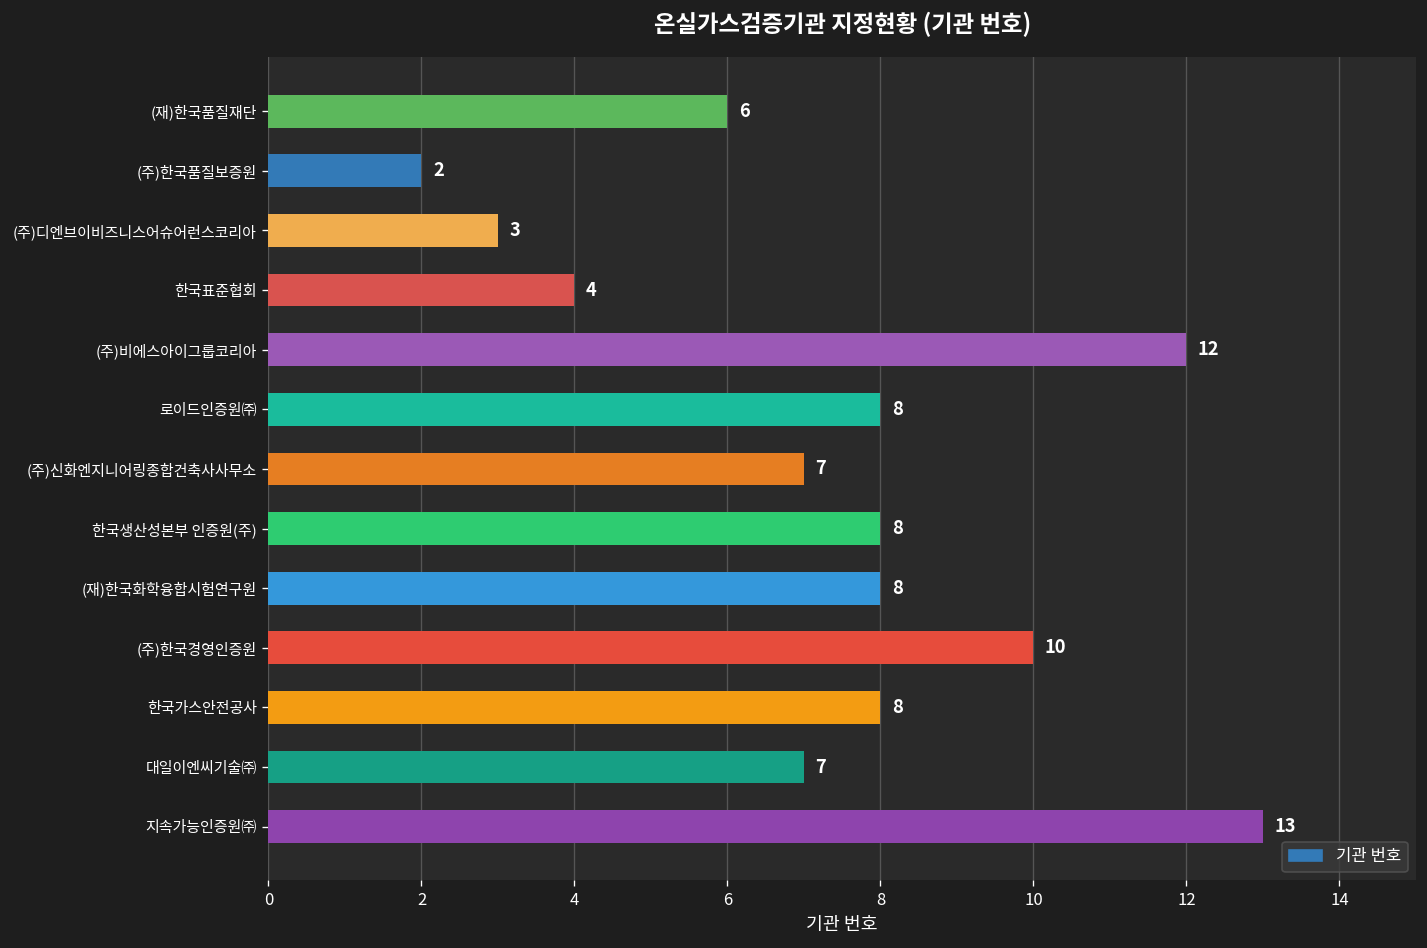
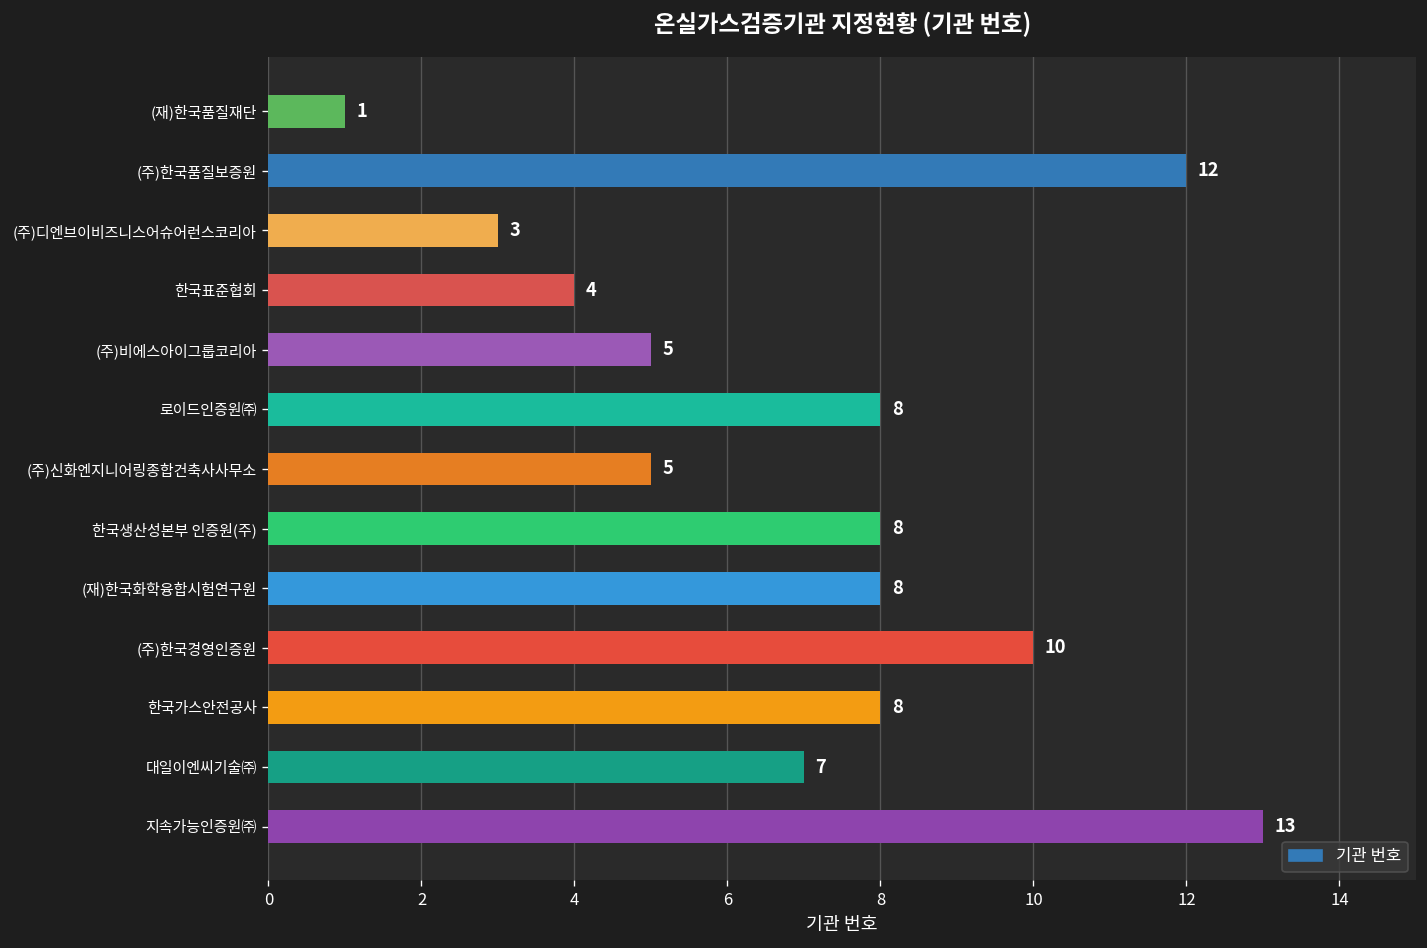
  {
-   "(재)한국품질재단": 6,
-   "(주)한국품질보증원": 2,
+   "(재)한국품질재단": 1,
+   "(주)한국품질보증원": 12,
    "(주)디엔브이비즈니스어슈어런스코리아": 3,
    "한국표준협회": 4,
-   "(주)비에스아이그룹코리아": 12,
+   "(주)비에스아이그룹코리아": 5,
    "로이드인증원㈜": 8,
-   "(주)신화엔지니어링종합건축사사무소": 7,
+   "(주)신화엔지니어링종합건축사사무소": 5,
    "한국생산성본부 인증원(주)": 8,
    "(재)한국화학융합시험연구원": 8,
    "(주)한국경영인증원": 10,
    "한국가스안전공사": 8,
    "대일이엔씨기술㈜": 7,
    "지속가능인증원㈜": 13
  }
